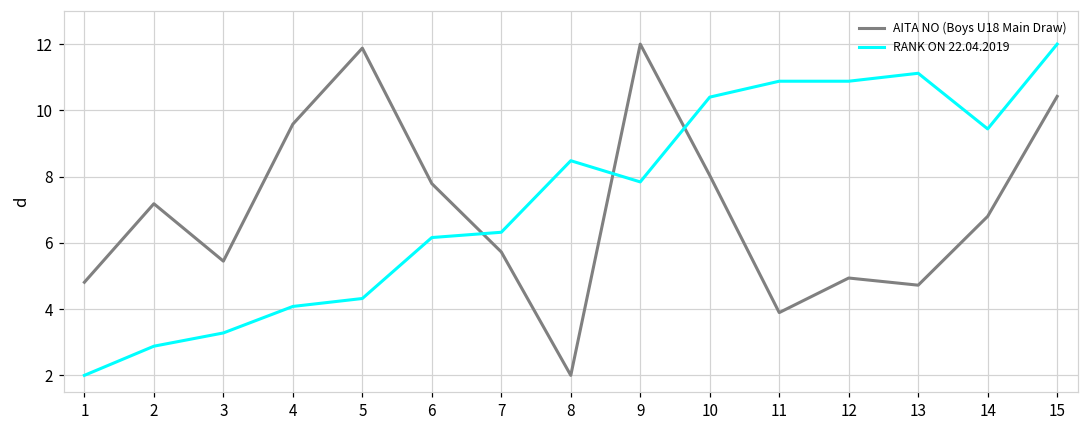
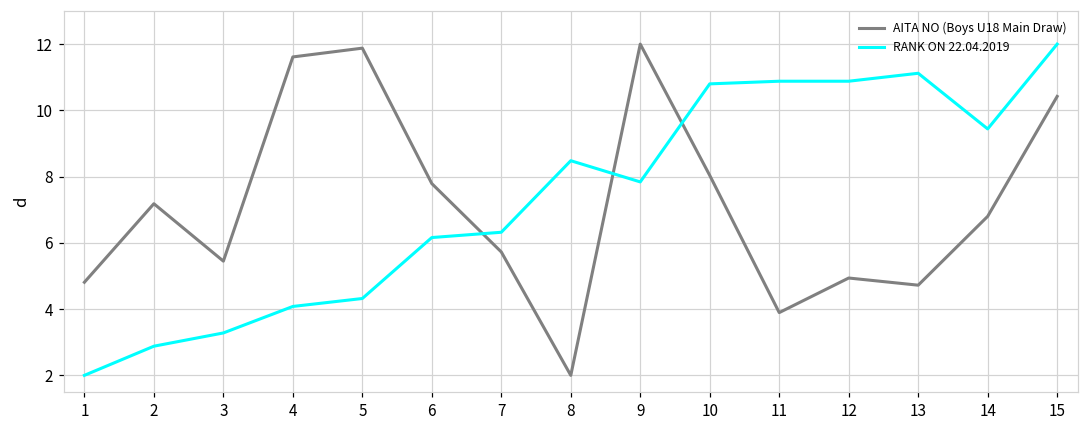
  {
    "AITA NO (Boys U18 Main Draw)": {
      "1": 4.8,
      "2": 7.2,
      "3": 5.4,
-     "4": 9.6,
+     "4": 11.6,
      "5": 11.9,
      "6": 7.8,
      "7": 5.7,
      "8": 2.0,
      "9": 12.0,
      "10": 8.0,
      "11": 3.9,
      "12": 4.9,
      "13": 4.7,
      "14": 6.8,
      "15": 10.4
    },
    "RANK ON 22.04.2019": {
      "1": 2.0,
      "2": 2.9,
      "3": 3.3,
      "4": 4.1,
      "5": 4.3,
      "6": 6.2,
      "7": 6.3,
      "8": 8.5,
      "9": 7.8,
-     "10": 10.4,
+     "10": 10.8,
      "11": 10.9,
      "12": 10.9,
      "13": 11.1,
      "14": 9.4,
      "15": 12.0
    }
  }
